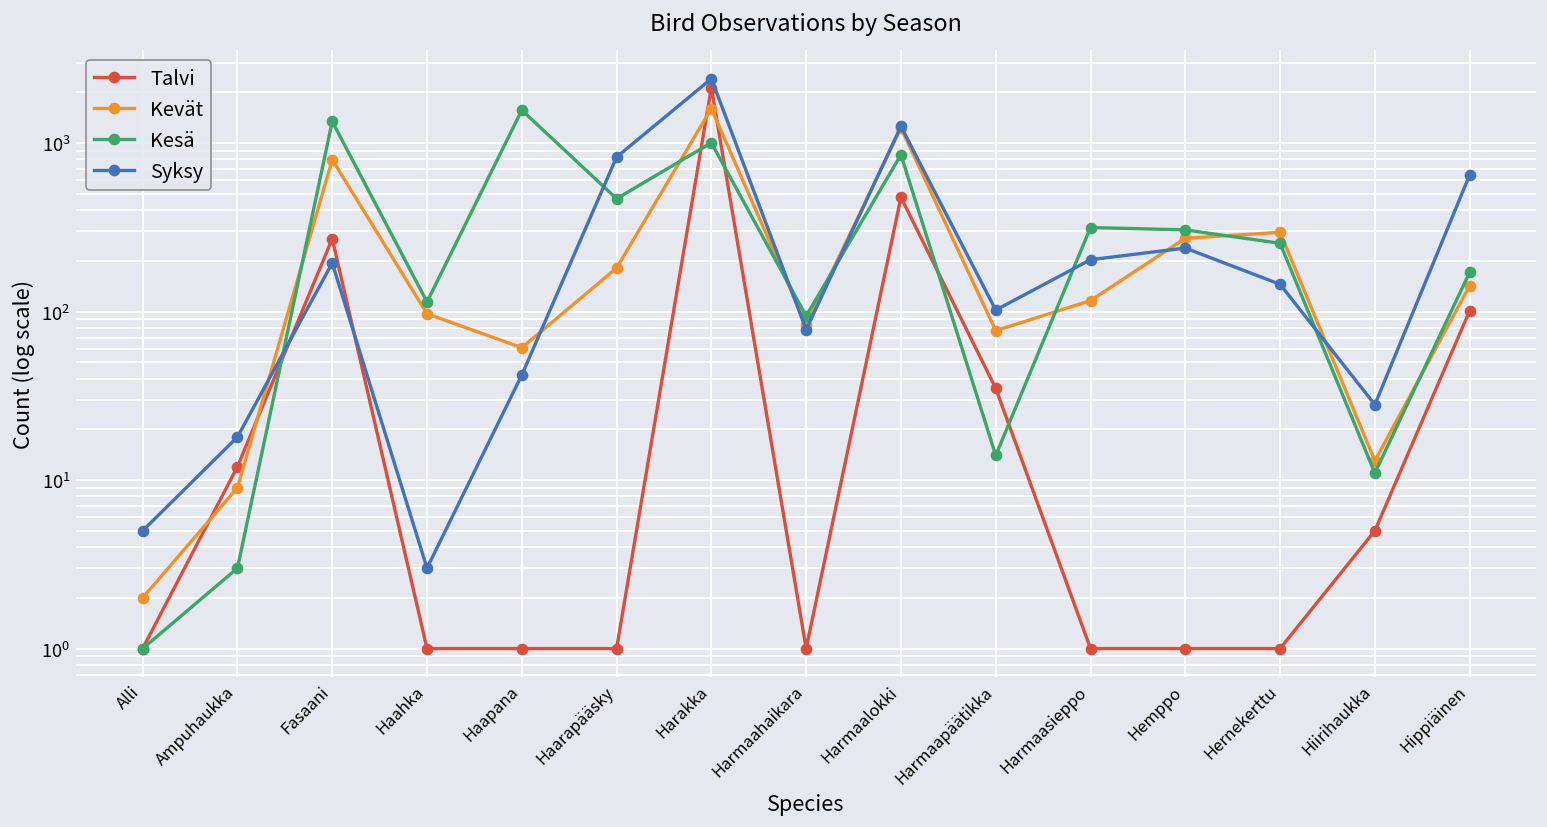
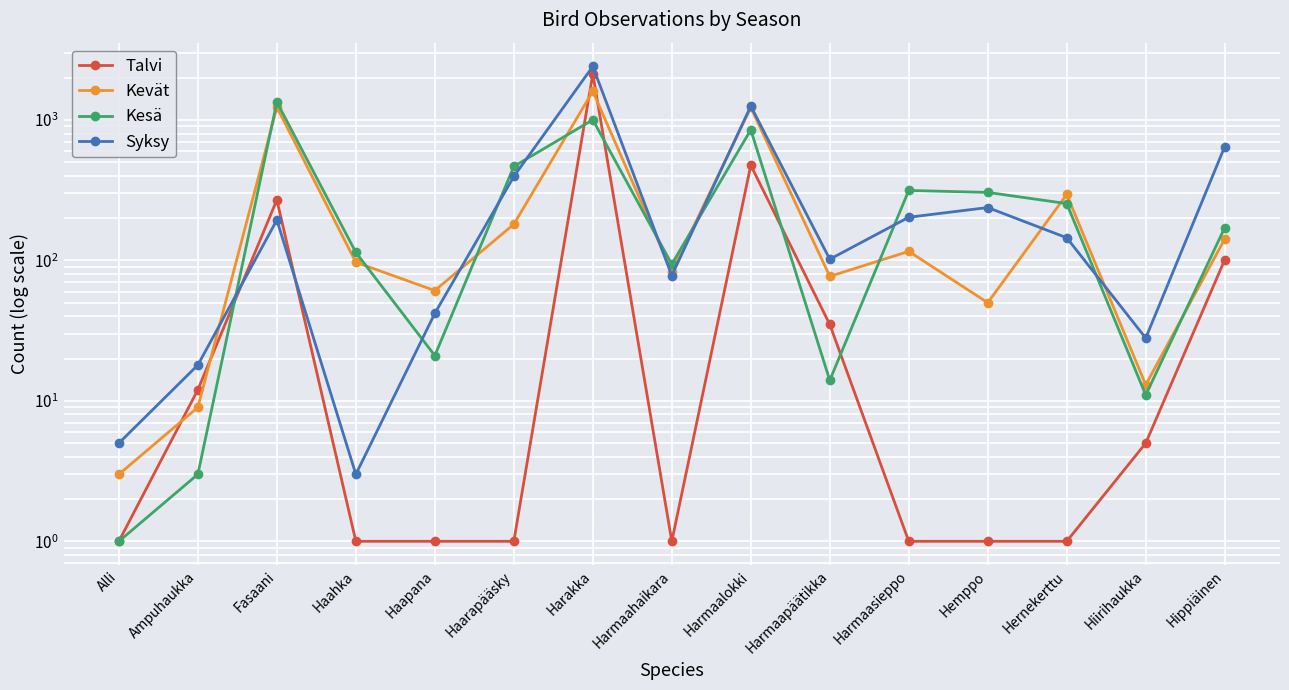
  {
    "Talvi": {
      "Ampuhaukka": 12,
      "Fasaani": 270,
      "Haahka": 1,
      "Haapana": 1,
      "Haarapääsky": 1,
      "Harakka": 2100,
      "Harmaahaikara": 1,
      "Harmaalokki": 480,
      "Harmaapäätikka": 35,
      "Harmaasieppo": 1,
      "Hemppo": 1,
      "Hernekerttu": 1,
      "Hiirihaukka": 5,
      "Hippiäinen": 100
    },
    "Kevät": {
-     "Alli": 2,
+     "Alli": 3,
      "Ampuhaukka": 9,
-     "Fasaani": 800,
+     "Fasaani": 1200,
      "Haahka": 100,
      "Haapana": 60,
      "Haarapääsky": 180,
      "Harakka": 1600,
      "Harmaahaikara": 80,
      "Harmaapäätikka": 80,
      "Harmaasieppo": 120,
-     "Hemppo": 270,
+     "Hemppo": 50,
      "Hernekerttu": 300,
      "Hiirihaukka": 13,
      "Hippiäinen": 140
    },
    "Kesä": {
      "Ampuhaukka": 3,
      "Fasaani": 1300,
      "Haahka": 110,
-     "Haapana": 1600,
+     "Haapana": 21,
      "Haarapääsky": 470,
      "Harakka": 1000,
      "Harmaahaikara": 90,
      "Harmaalokki": 900,
      "Harmaapäätikka": 14,
      "Harmaasieppo": 320,
      "Hemppo": 310,
      "Hernekerttu": 250,
      "Hiirihaukka": 11,
      "Hippiäinen": 170
    },
    "Syksy": {
      "Alli": 5,
      "Ampuhaukka": 18,
      "Fasaani": 190,
      "Haahka": 3,
      "Haapana": 42,
-     "Haarapääsky": 800,
+     "Haarapääsky": 400,
      "Harakka": 2400,
      "Harmaahaikara": 80,
      "Harmaapäätikka": 100,
      "Harmaasieppo": 200,
      "Hemppo": 240,
      "Hernekerttu": 150,
      "Hiirihaukka": 28,
      "Hippiäinen": 600
    }
  }
